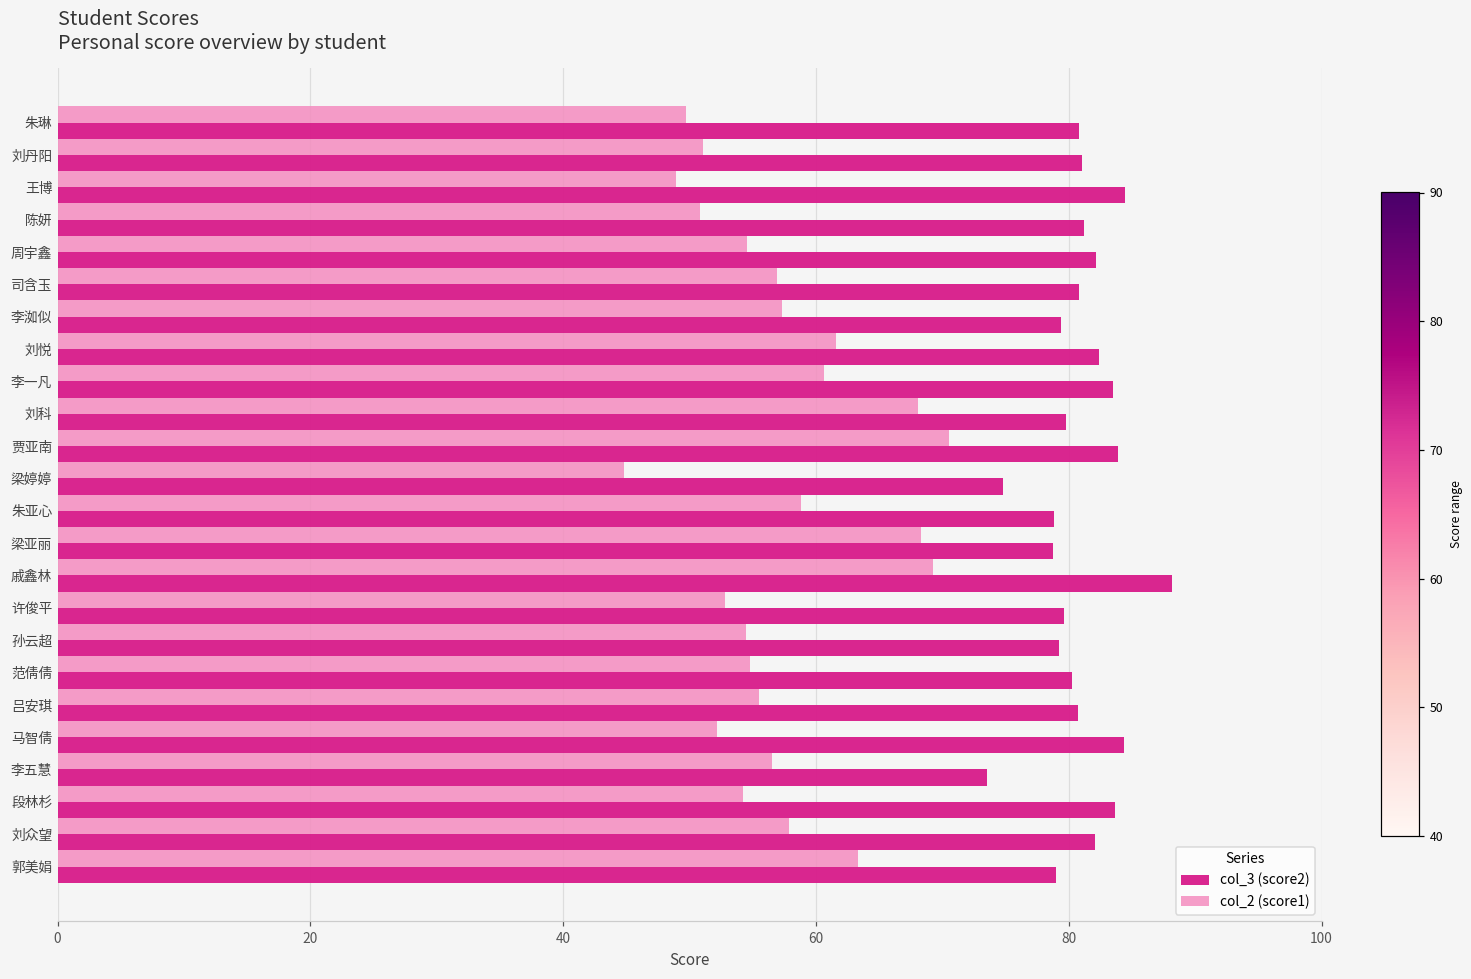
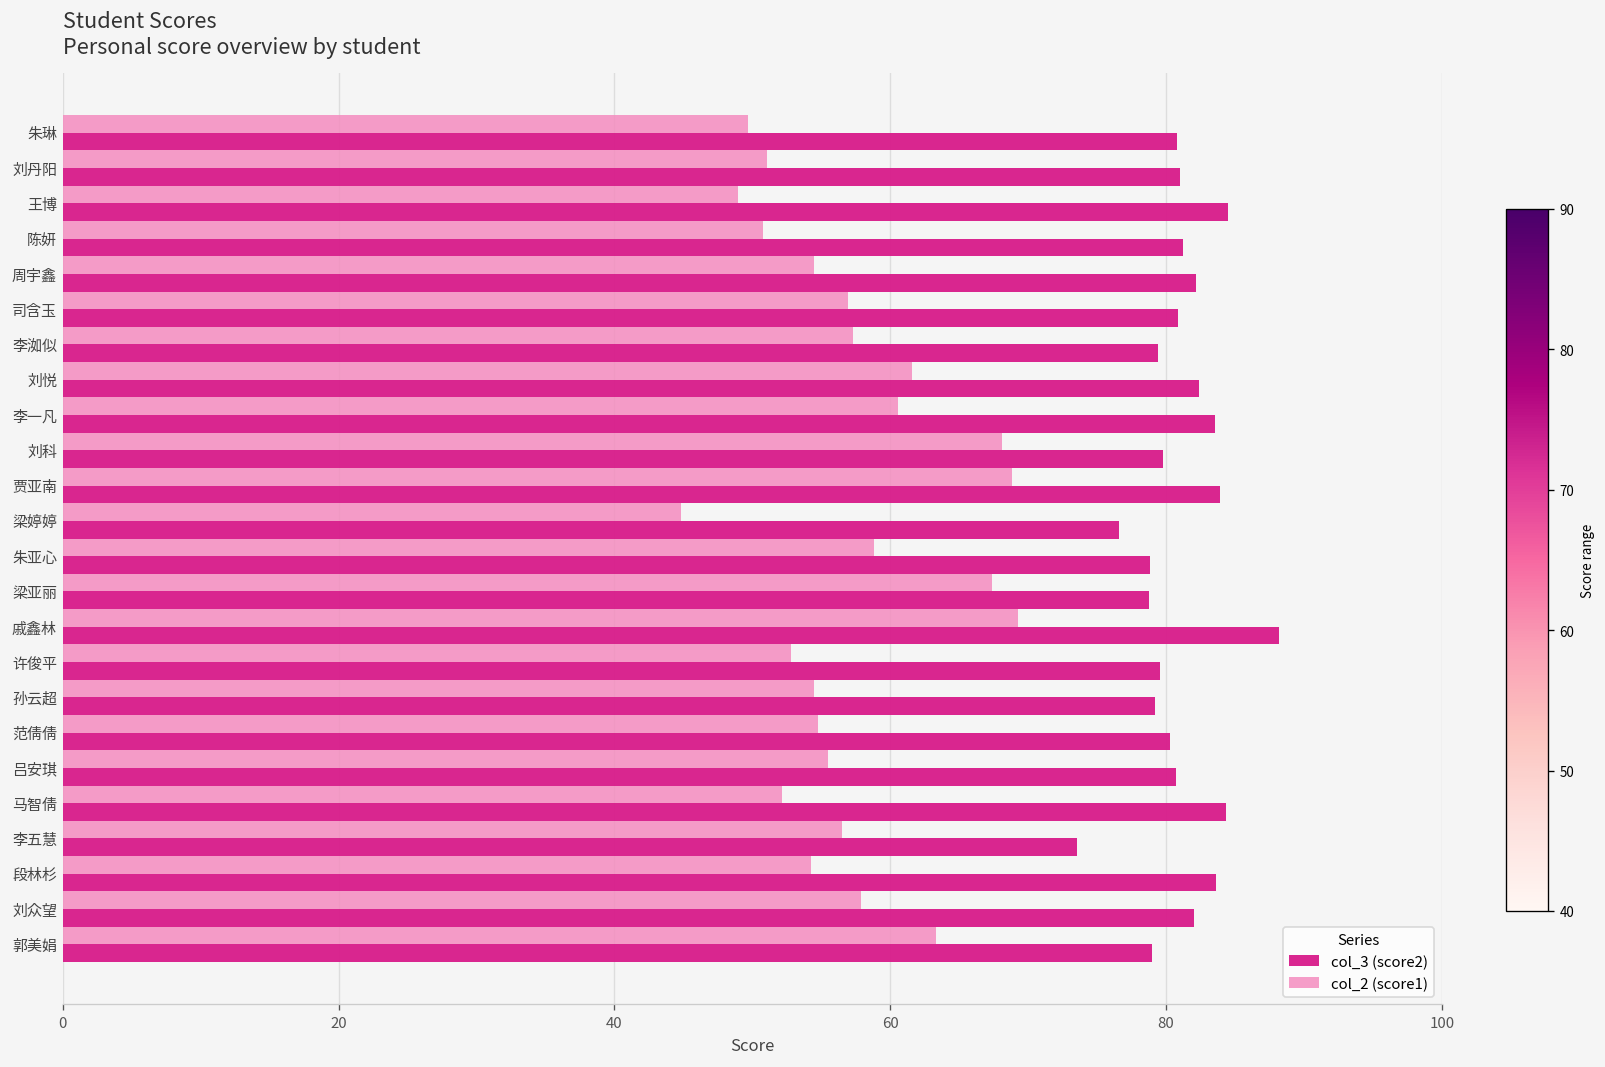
  {
    "col_3 (score2)": {
      "朱琳": 80.8,
      "刘丹阳": 81.0,
      "王博": 84.5,
      "陈妍": 81.2,
      "周宇鑫": 82.2,
      "司含玉": 80.8,
      "李洳似": 79.4,
      "刘悦": 82.4,
      "李一凡": 83.5,
      "刘科": 79.8,
      "贾亚南": 83.9,
-     "梁婷婷": 74.8,
+     "梁婷婷": 76.6,
      "朱亚心": 78.9,
      "梁亚丽": 78.8,
      "戚鑫林": 88.2,
      "许俊平": 79.6,
      "孙云超": 79.2,
      "范倩倩": 80.3,
      "吕安琪": 80.7,
      "马智倩": 84.3,
      "李五慧": 73.6,
      "段林杉": 83.6,
      "刘众望": 82.1,
      "郭美娟": 79.0
    },
    "col_2 (score1)": {
      "朱琳": 49.7,
      "刘丹阳": 51.1,
      "王博": 49.0,
      "陈妍": 50.8,
      "周宇鑫": 54.5,
      "司含玉": 57.0,
      "李洳似": 57.3,
      "刘悦": 61.6,
      "李一凡": 60.6,
      "刘科": 68.1,
-     "贾亚南": 70.5,
+     "贾亚南": 68.8,
      "梁婷婷": 44.8,
      "朱亚心": 58.8,
-     "梁亚丽": 68.3,
+     "梁亚丽": 67.4,
      "戚鑫林": 69.3,
      "许俊平": 52.8,
      "孙云超": 54.5,
      "范倩倩": 54.8,
      "吕安琪": 55.5,
      "马智倩": 52.2,
      "李五慧": 56.5,
      "段林杉": 54.3,
      "刘众望": 57.9,
      "郭美娟": 63.4
    }
  }
